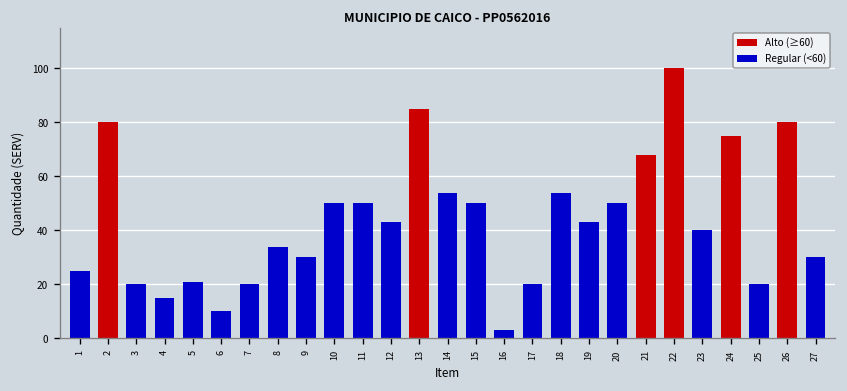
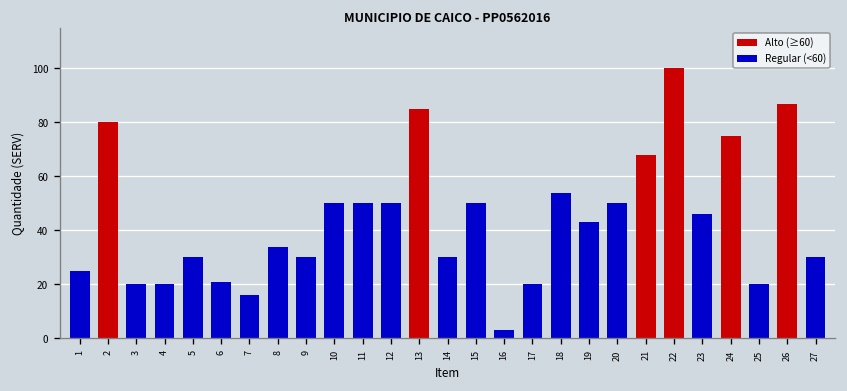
  {
    "1": 25,
    "2": 80,
    "3": 20,
-   "4": 15,
-   "5": 21,
-   "6": 10,
-   "7": 20,
+   "4": 20,
+   "5": 30,
+   "6": 21,
+   "7": 16,
    "8": 34,
    "9": 30,
    "10": 50,
    "11": 50,
-   "12": 43,
+   "12": 50,
    "13": 85,
-   "14": 54,
+   "14": 30,
    "15": 50,
    "16": 3,
    "17": 20,
    "18": 54,
    "19": 43,
    "20": 50,
    "21": 68,
    "22": 100,
-   "23": 40,
+   "23": 46,
    "24": 75,
    "25": 20,
-   "26": 80,
+   "26": 87,
    "27": 30
  }
